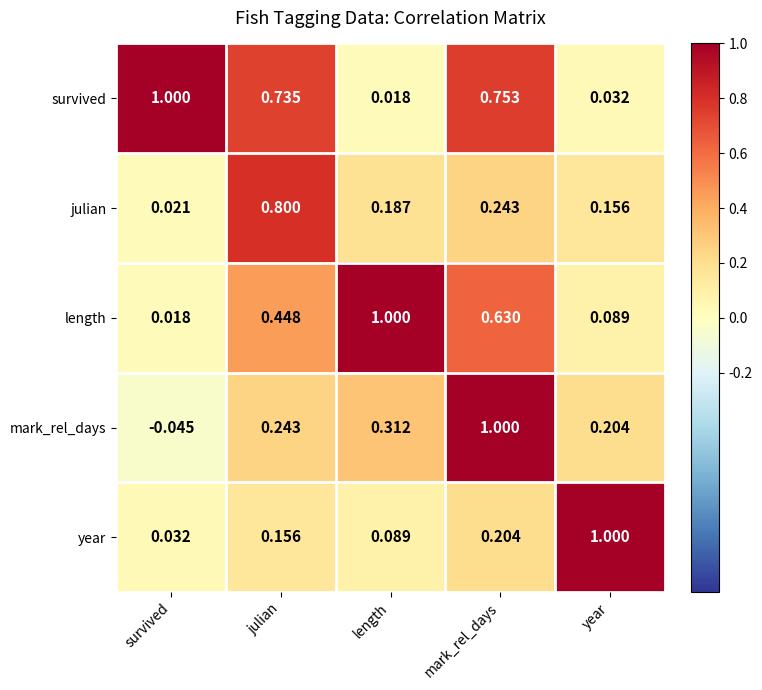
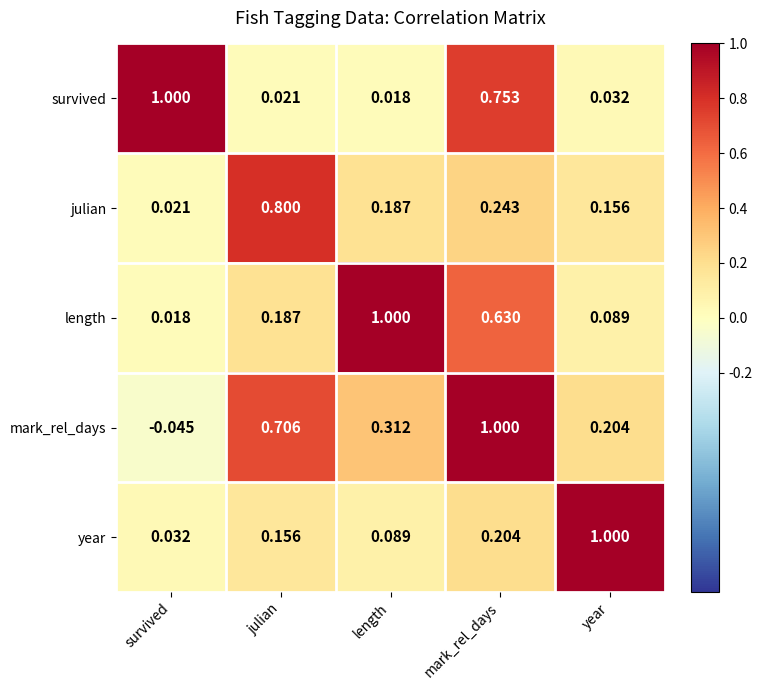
  {
    "survived": {
      "survived": 1.000,
-     "julian": 0.735,
+     "julian": 0.021,
      "length": 0.018,
      "mark_rel_days": 0.753,
      "year": 0.032
    },
    "julian": {
      "survived": 0.021,
      "julian": 0.800,
      "length": 0.187,
      "mark_rel_days": 0.243,
      "year": 0.156
    },
    "length": {
      "survived": 0.018,
-     "julian": 0.448,
+     "julian": 0.187,
      "length": 1.000,
      "mark_rel_days": 0.630,
      "year": 0.089
    },
    "mark_rel_days": {
      "survived": -0.045,
-     "julian": 0.243,
+     "julian": 0.706,
      "length": 0.312,
      "mark_rel_days": 1.000,
      "year": 0.204
    },
    "year": {
      "survived": 0.032,
      "julian": 0.156,
      "length": 0.089,
      "mark_rel_days": 0.204,
      "year": 1.000
    }
  }
